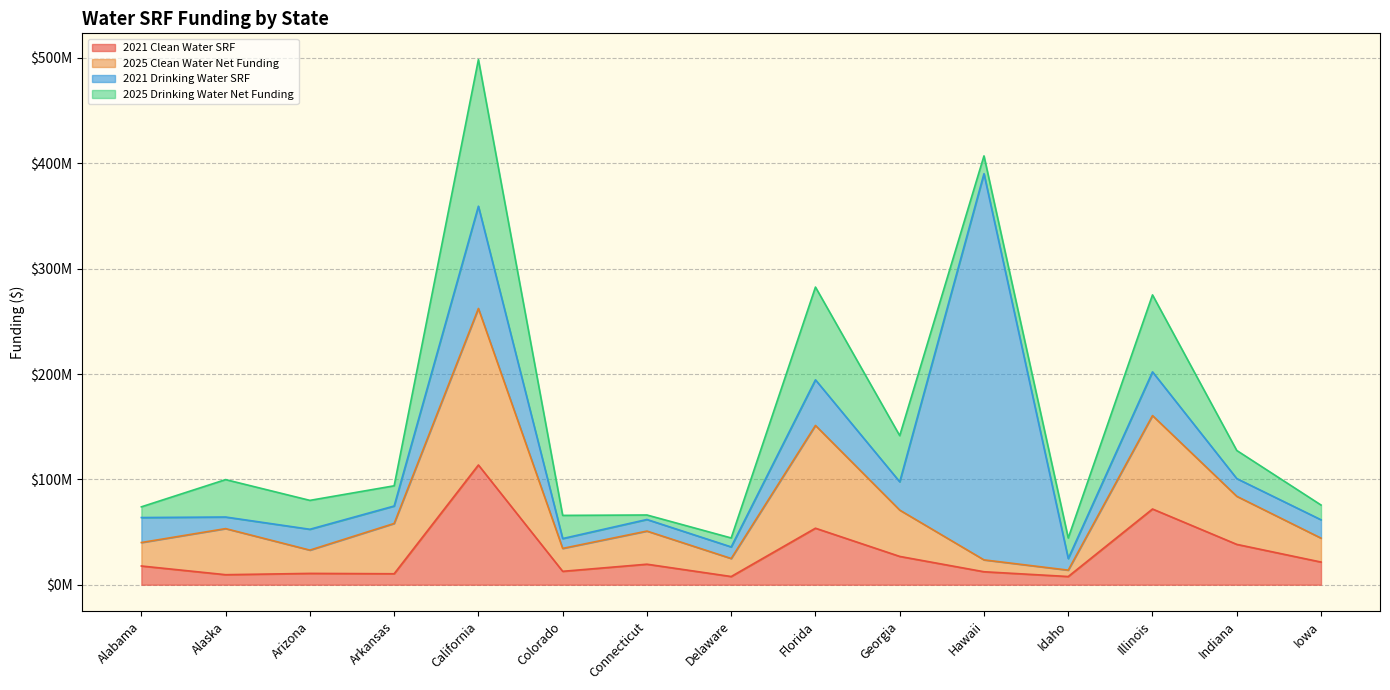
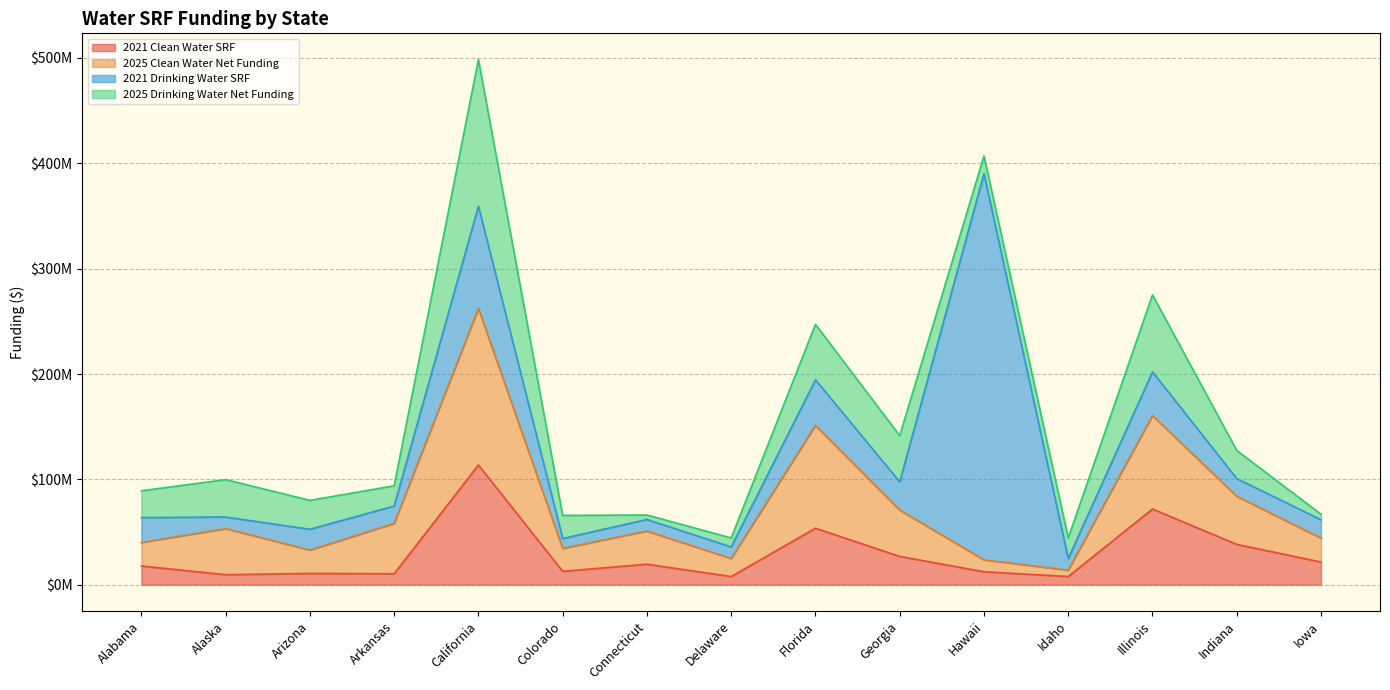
  {
    "2021 Drinking Water SRF": {
      "Alabama": "$24000000",
      "Alaska": "$11000000",
      "Arizona": "$20000000",
      "Arkansas": "$17000000",
      "California": "$97000000",
      "Colorado": "$9000000",
      "Connecticut": "$11000000",
      "Delaware": "$11000000",
      "Florida": "$43000000",
      "Georgia": "$27000000",
      "Hawaii": "$367000000",
      "Idaho": "$11000000",
      "Illinois": "$42000000",
      "Indiana": "$17000000",
      "Iowa": "$17000000"
    },
    "2025 Drinking Water Net Funding": {
-     "Alabama": "$10000000",
+     "Alabama": "$25000000",
      "Alaska": "$36000000",
      "Arizona": "$27000000",
      "Arkansas": "$19000000",
      "California": "$139000000",
      "Colorado": "$22000000",
      "Connecticut": "$4000000",
      "Delaware": "$9000000",
-     "Florida": "$88000000",
+     "Florida": "$53000000",
      "Georgia": "$44000000",
      "Hawaii": "$17000000",
      "Idaho": "$20000000",
      "Illinois": "$73000000",
      "Indiana": "$27000000",
-     "Iowa": "$14000000"
+     "Iowa": "$5000000"
    }
  }
